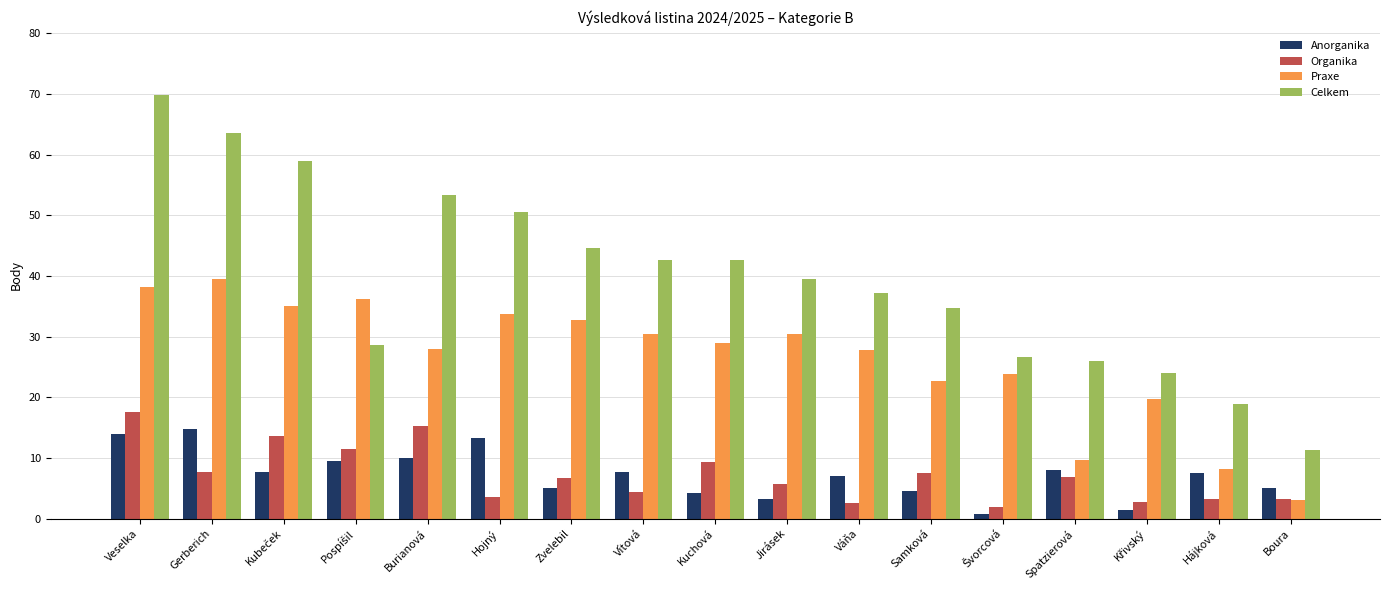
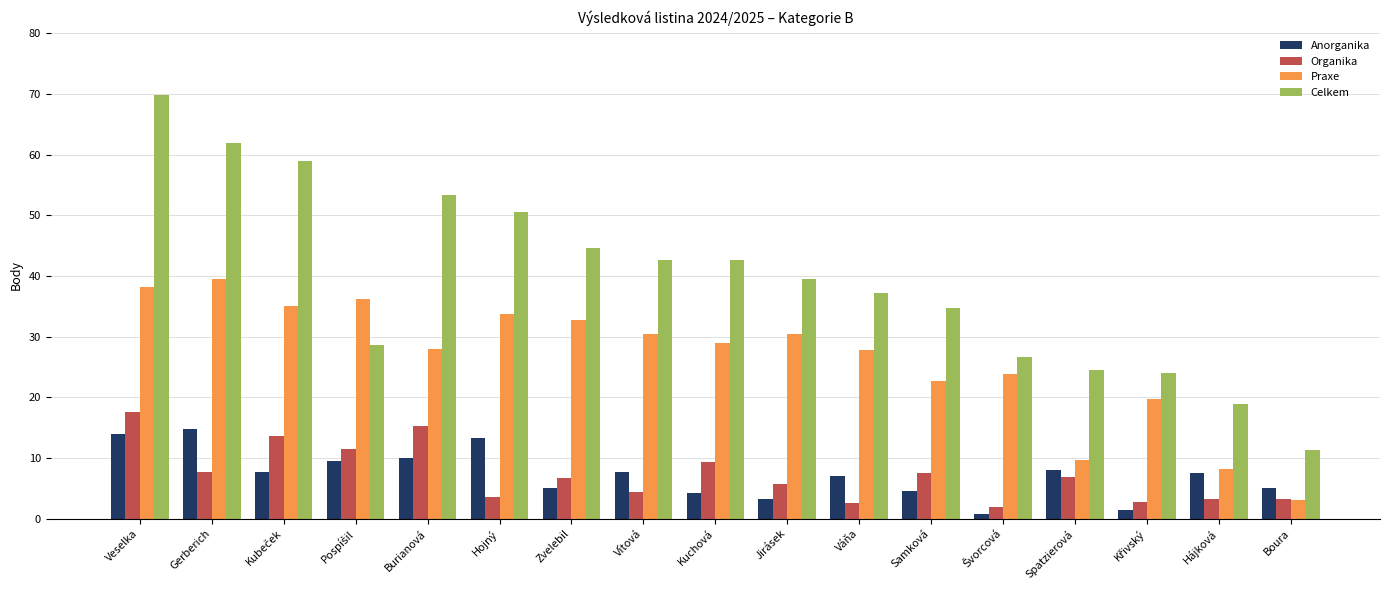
  {
    "Anorganika": {
      "Veselka": 14,
      "Gerberich": 15,
      "Kubeček": 8,
      "Pospíšil": 10,
      "Burianová": 10,
      "Hojný": 13,
      "Zvelebil": 5,
      "Vítová": 8,
      "Kuchová": 4,
      "Jirásek": 3,
      "Váňa": 7,
      "Samková": 5,
      "Švorcová": 1,
      "Spatzierová": 8,
      "Křivský": 2,
      "Hájková": 8,
      "Boura": 5
    },
    "Organika": {
      "Veselka": 18,
      "Gerberich": 8,
      "Kubeček": 14,
      "Pospíšil": 12,
      "Burianová": 15,
      "Hojný": 4,
      "Zvelebil": 7,
      "Vítová": 4,
      "Kuchová": 9,
      "Jirásek": 6,
      "Váňa": 3,
      "Samková": 8,
      "Švorcová": 2,
      "Spatzierová": 7,
      "Křivský": 3,
      "Hájková": 3,
      "Boura": 3
    },
    "Praxe": {
      "Veselka": 38,
      "Gerberich": 40,
      "Kubeček": 35,
      "Pospíšil": 36,
      "Burianová": 28,
      "Hojný": 34,
      "Zvelebil": 33,
      "Vítová": 31,
      "Kuchová": 29,
      "Jirásek": 31,
      "Váňa": 28,
      "Samková": 23,
      "Švorcová": 24,
      "Spatzierová": 10,
      "Křivský": 20,
      "Hájková": 8,
      "Boura": 3
    },
    "Celkem": {
      "Veselka": 70,
-     "Gerberich": 64,
+     "Gerberich": 62,
      "Kubeček": 59,
      "Pospíšil": 29,
      "Burianová": 53,
      "Hojný": 51,
      "Zvelebil": 45,
      "Vítová": 43,
      "Kuchová": 43,
      "Jirásek": 39,
      "Váňa": 37,
      "Samková": 35,
      "Švorcová": 27,
-     "Spatzierová": 26,
+     "Spatzierová": 24,
      "Křivský": 24,
      "Hájková": 19,
      "Boura": 11
    }
  }
